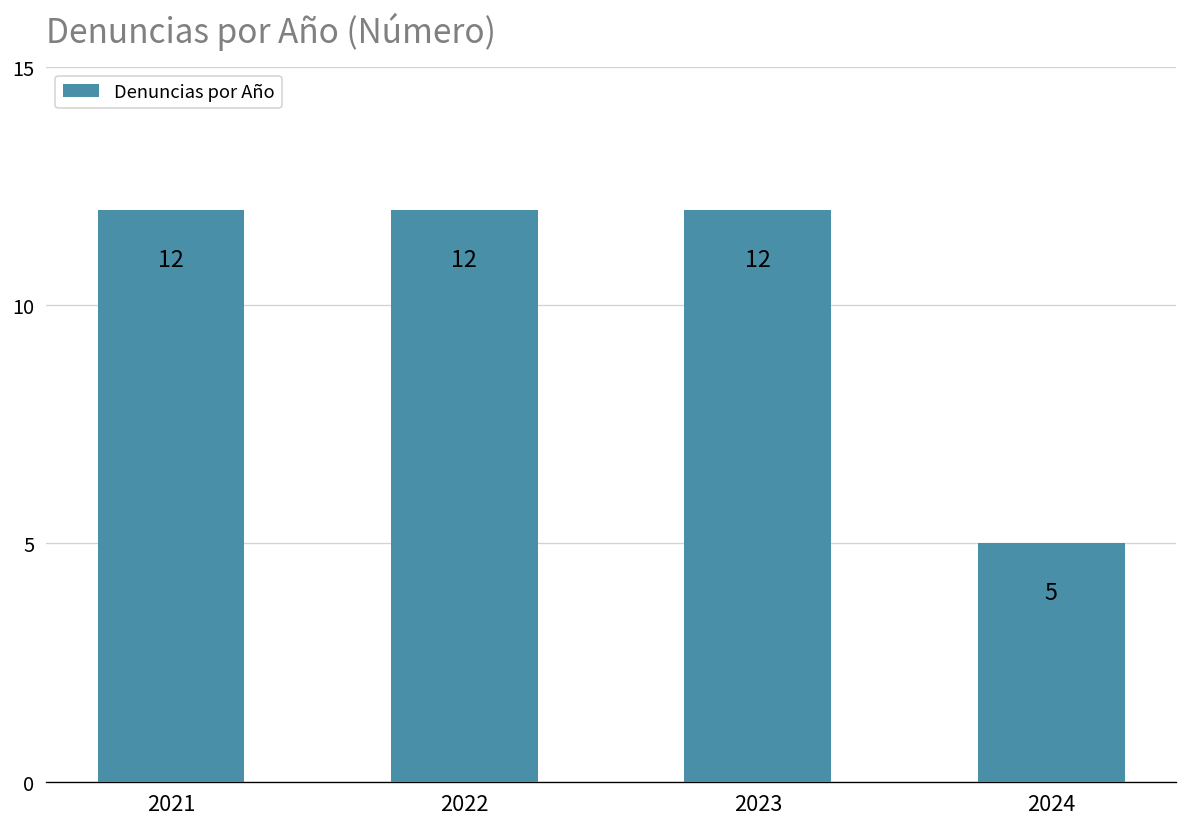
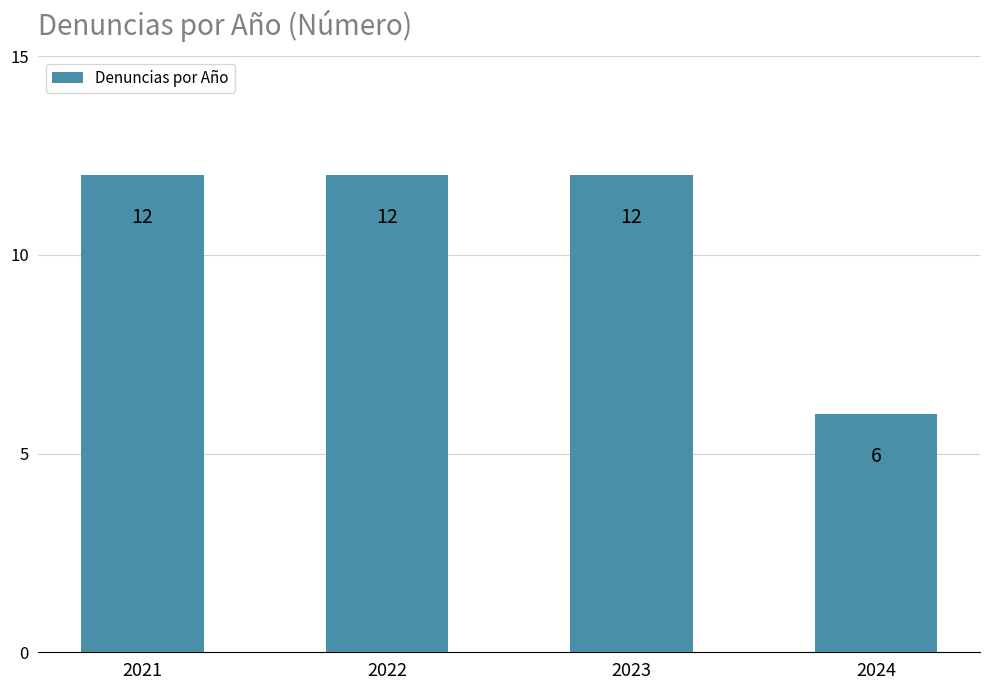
  {
    "2021": 12,
    "2022": 12,
    "2023": 12,
-   "2024": 5
+   "2024": 6
  }
